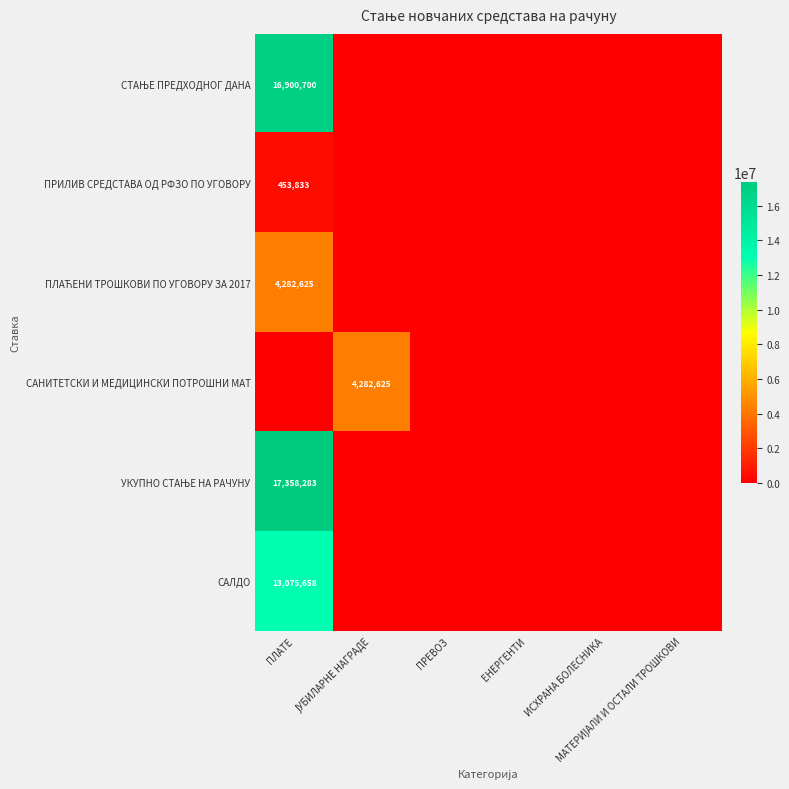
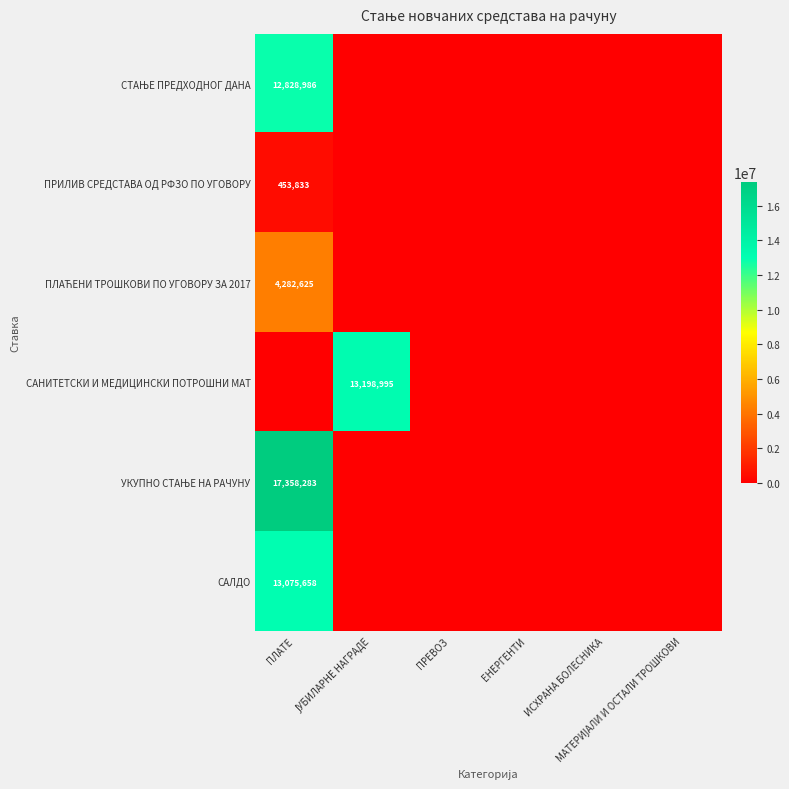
  {
    "СТАЊЕ ПРЕДХОДНОГ ДАНА": {
-     "ПЛАТЕ": "16,900,700"
+     "ПЛАТЕ": "12,828,986"
    },
    "ПРИЛИВ СРЕДСТАВА ОД РФЗО ПО УГОВОРУ": {
      "ПЛАТЕ": "453,833"
    },
    "ПЛАЋЕНИ ТРОШКОВИ ПО УГОВОРУ ЗА 2017": {
      "ПЛАТЕ": "4,282,625"
    },
    "САНИТЕТСКИ И МЕДИЦИНСКИ ПОТРОШНИ МАТ": {
-     "ЈУБИЛАРНЕ НАГРАДЕ": "4,282,625"
+     "ЈУБИЛАРНЕ НАГРАДЕ": "13,198,995"
    },
    "УКУПНО СТАЊЕ НА РАЧУНУ": {
      "ПЛАТЕ": "17,358,283"
    },
    "САЛДО": {
      "ПЛАТЕ": "13,075,658"
    }
  }
